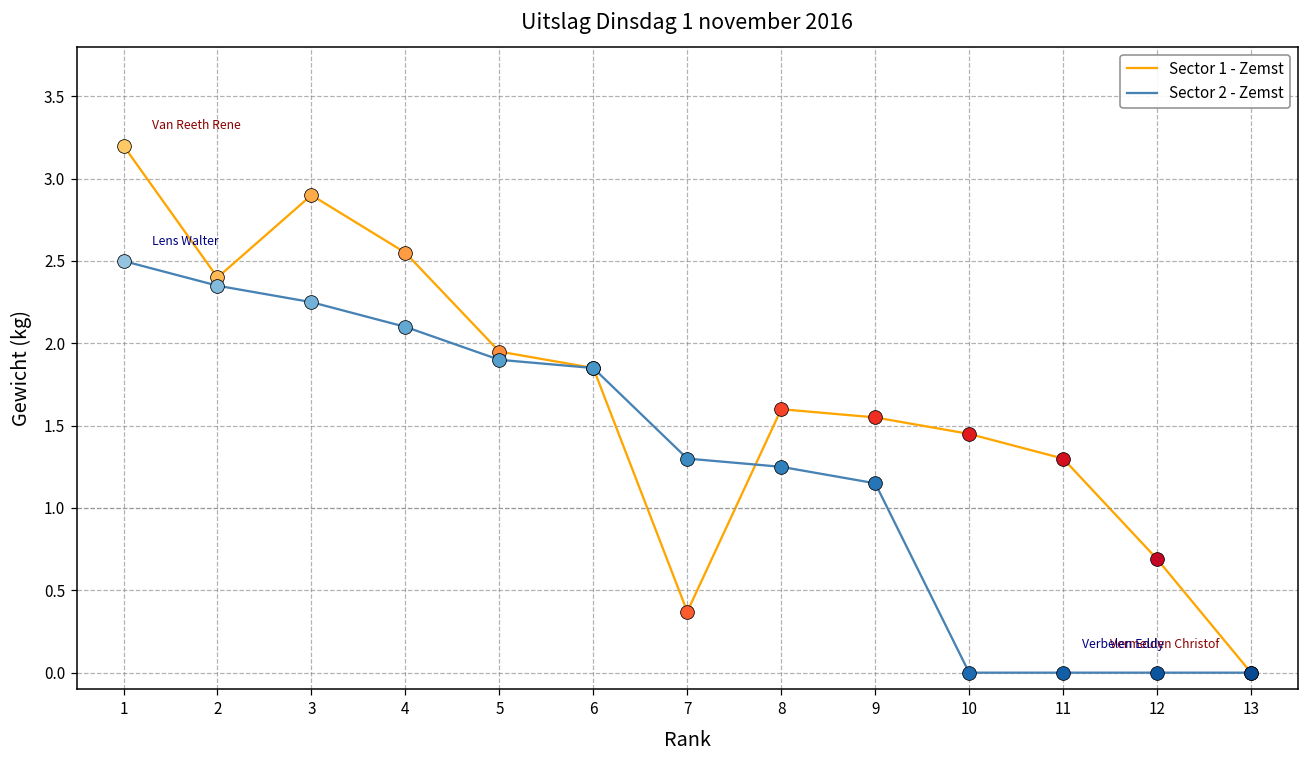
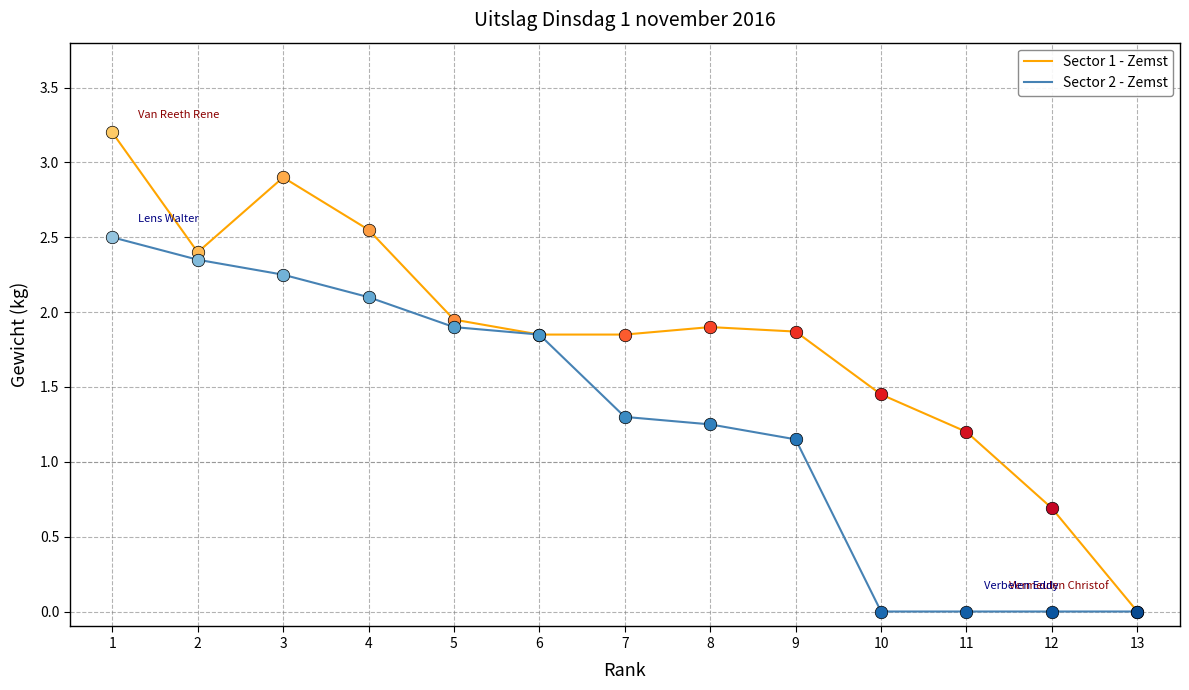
  {
    "Sector 1 - Zemst": {
-     "7": 0.37,
-     "8": 1.6,
-     "9": 1.55,
-     "11": 1.3
+     "7": 1.85,
+     "8": 1.9,
+     "9": 1.87,
+     "11": 1.2
    }
  }
